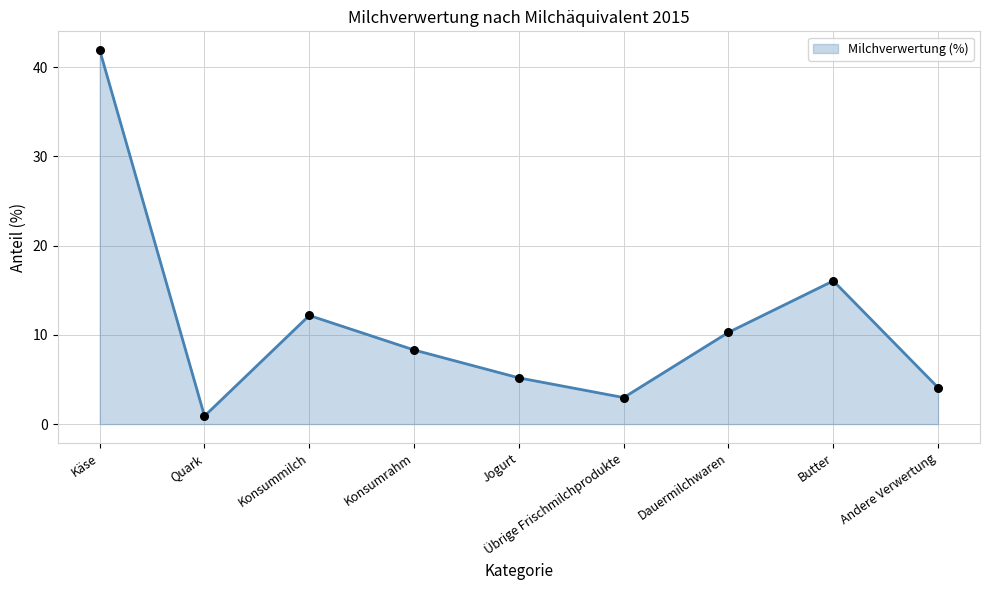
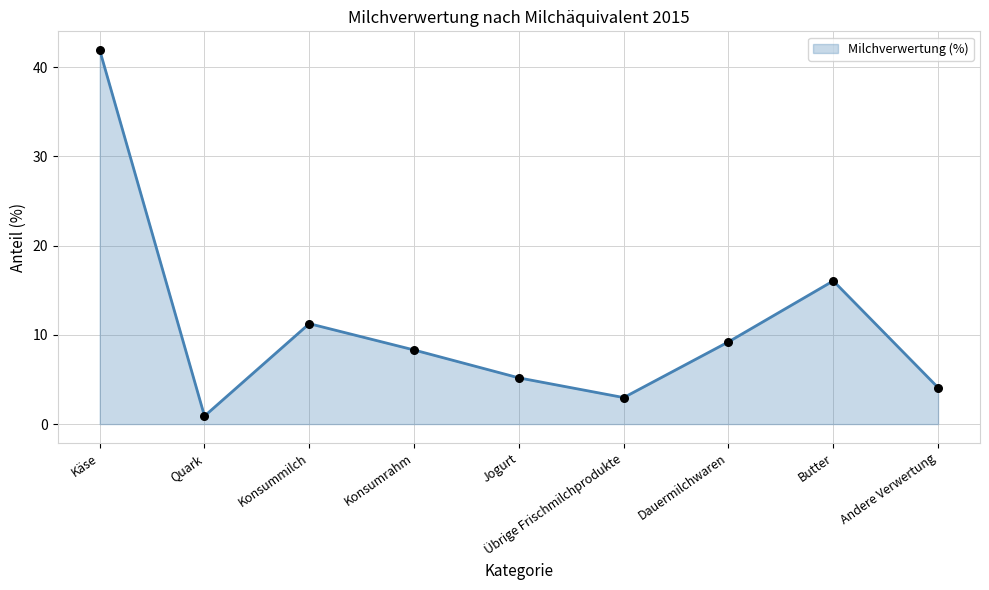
  {
    "Käse": 42,
    "Quark": 1,
-   "Konsummilch": 12,
+   "Konsummilch": 11,
    "Konsumrahm": 8,
    "Jogurt": 5,
    "Übrige Frischmilchprodukte": 3,
-   "Dauermilchwaren": 10,
+   "Dauermilchwaren": 9,
    "Butter": 16,
    "Andere Verwertung": 4
  }
